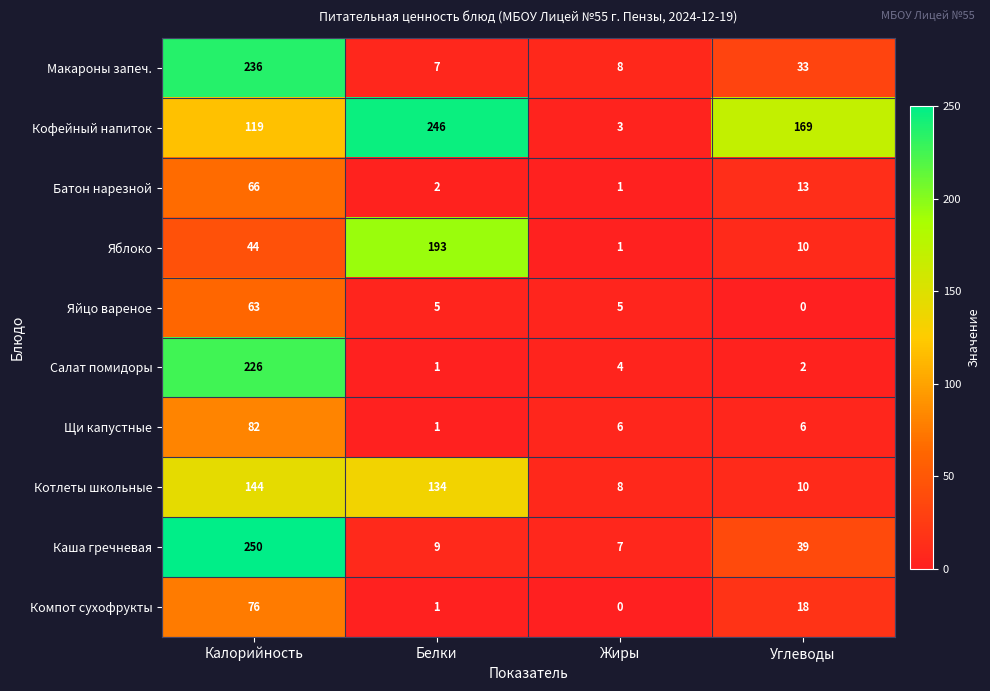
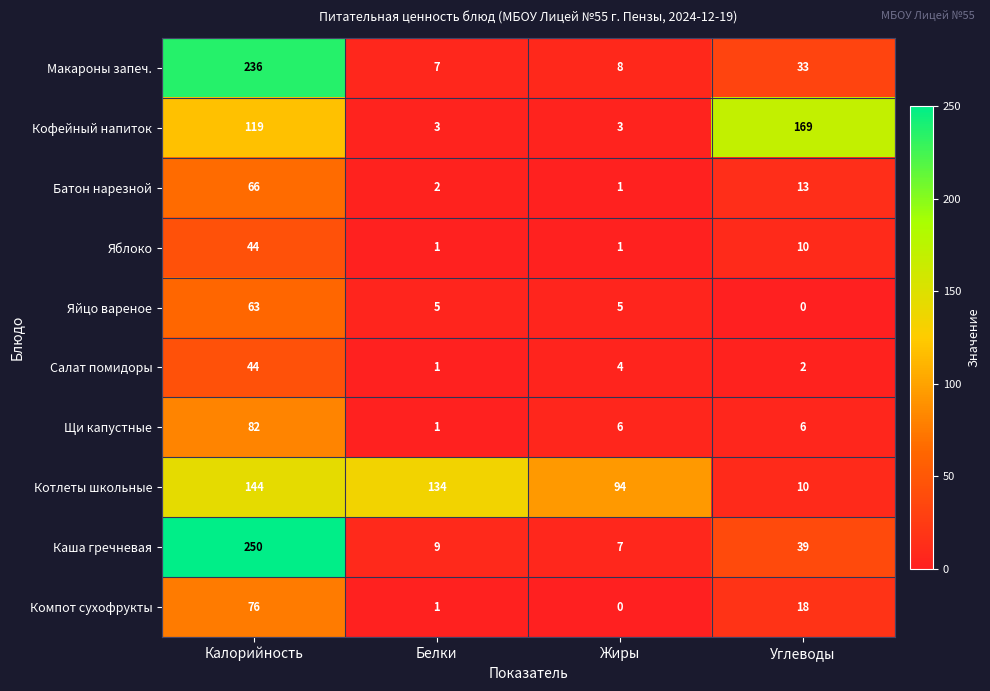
  {
    "Макароны запеч.": {
      "Калорийность": 236,
      "Белки": 7,
      "Жиры": 8,
      "Углеводы": 33
    },
    "Кофейный напиток": {
      "Калорийность": 119,
-     "Белки": 246,
+     "Белки": 3,
      "Жиры": 3,
      "Углеводы": 169
    },
    "Батон нарезной": {
      "Калорийность": 66,
      "Белки": 2,
      "Жиры": 1,
      "Углеводы": 13
    },
    "Яблоко": {
      "Калорийность": 44,
-     "Белки": 193,
+     "Белки": 1,
      "Жиры": 1,
      "Углеводы": 10
    },
    "Яйцо вареное": {
      "Калорийность": 63,
      "Белки": 5,
      "Жиры": 5,
      "Углеводы": 0
    },
    "Салат помидоры": {
-     "Калорийность": 226,
+     "Калорийность": 44,
      "Белки": 1,
      "Жиры": 4,
      "Углеводы": 2
    },
    "Щи капустные": {
      "Калорийность": 82,
      "Белки": 1,
      "Жиры": 6,
      "Углеводы": 6
    },
    "Котлеты школьные": {
      "Калорийность": 144,
      "Белки": 134,
-     "Жиры": 8,
+     "Жиры": 94,
      "Углеводы": 10
    },
    "Каша гречневая": {
      "Калорийность": 250,
      "Белки": 9,
      "Жиры": 7,
      "Углеводы": 39
    },
    "Компот сухофрукты": {
      "Калорийность": 76,
      "Белки": 1,
      "Жиры": 0,
      "Углеводы": 18
    }
  }
